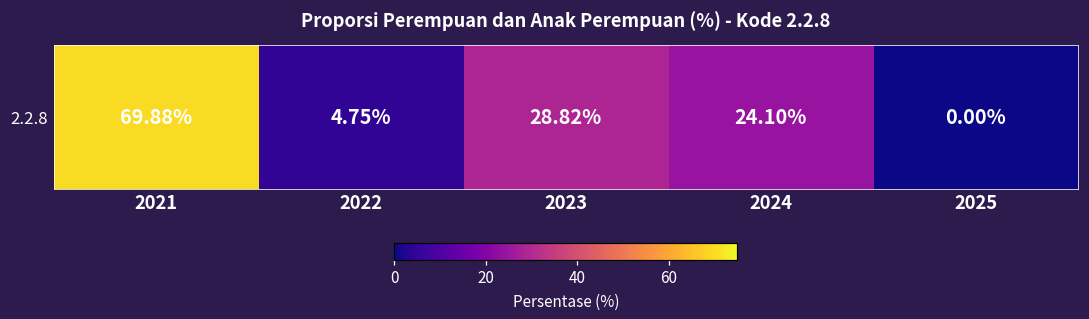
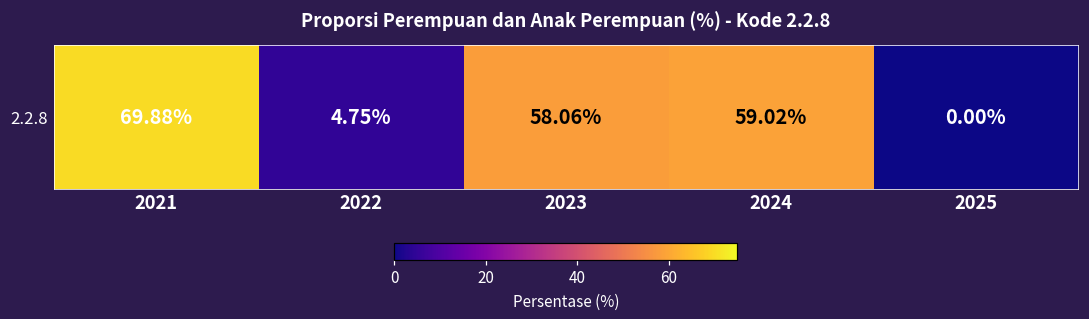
  {
    "2.2.8": {
      "2021": "69.88%",
      "2022": "4.75%",
-     "2023": "28.82%",
-     "2024": "24.10%",
+     "2023": "58.06%",
+     "2024": "59.02%",
      "2025": "0.00%"
    }
  }
